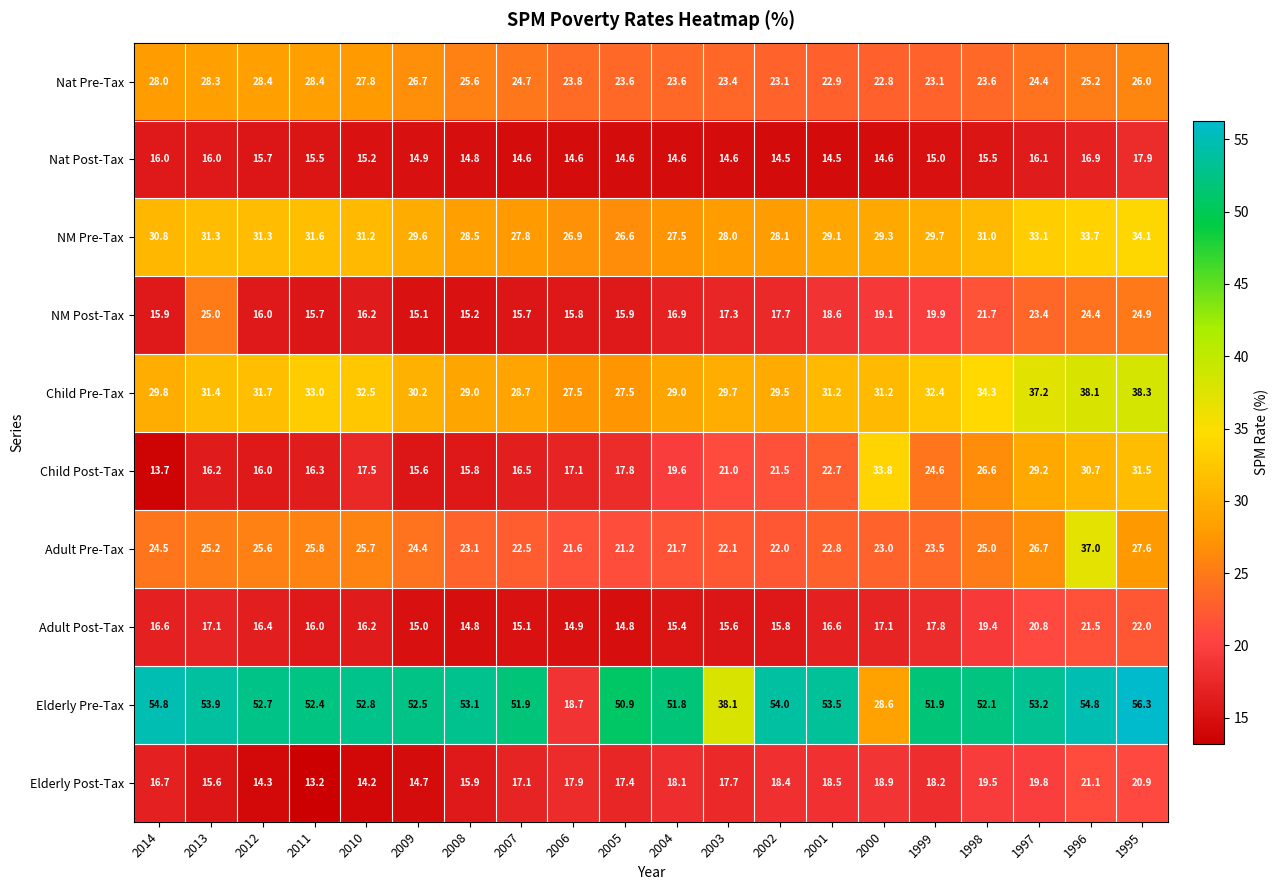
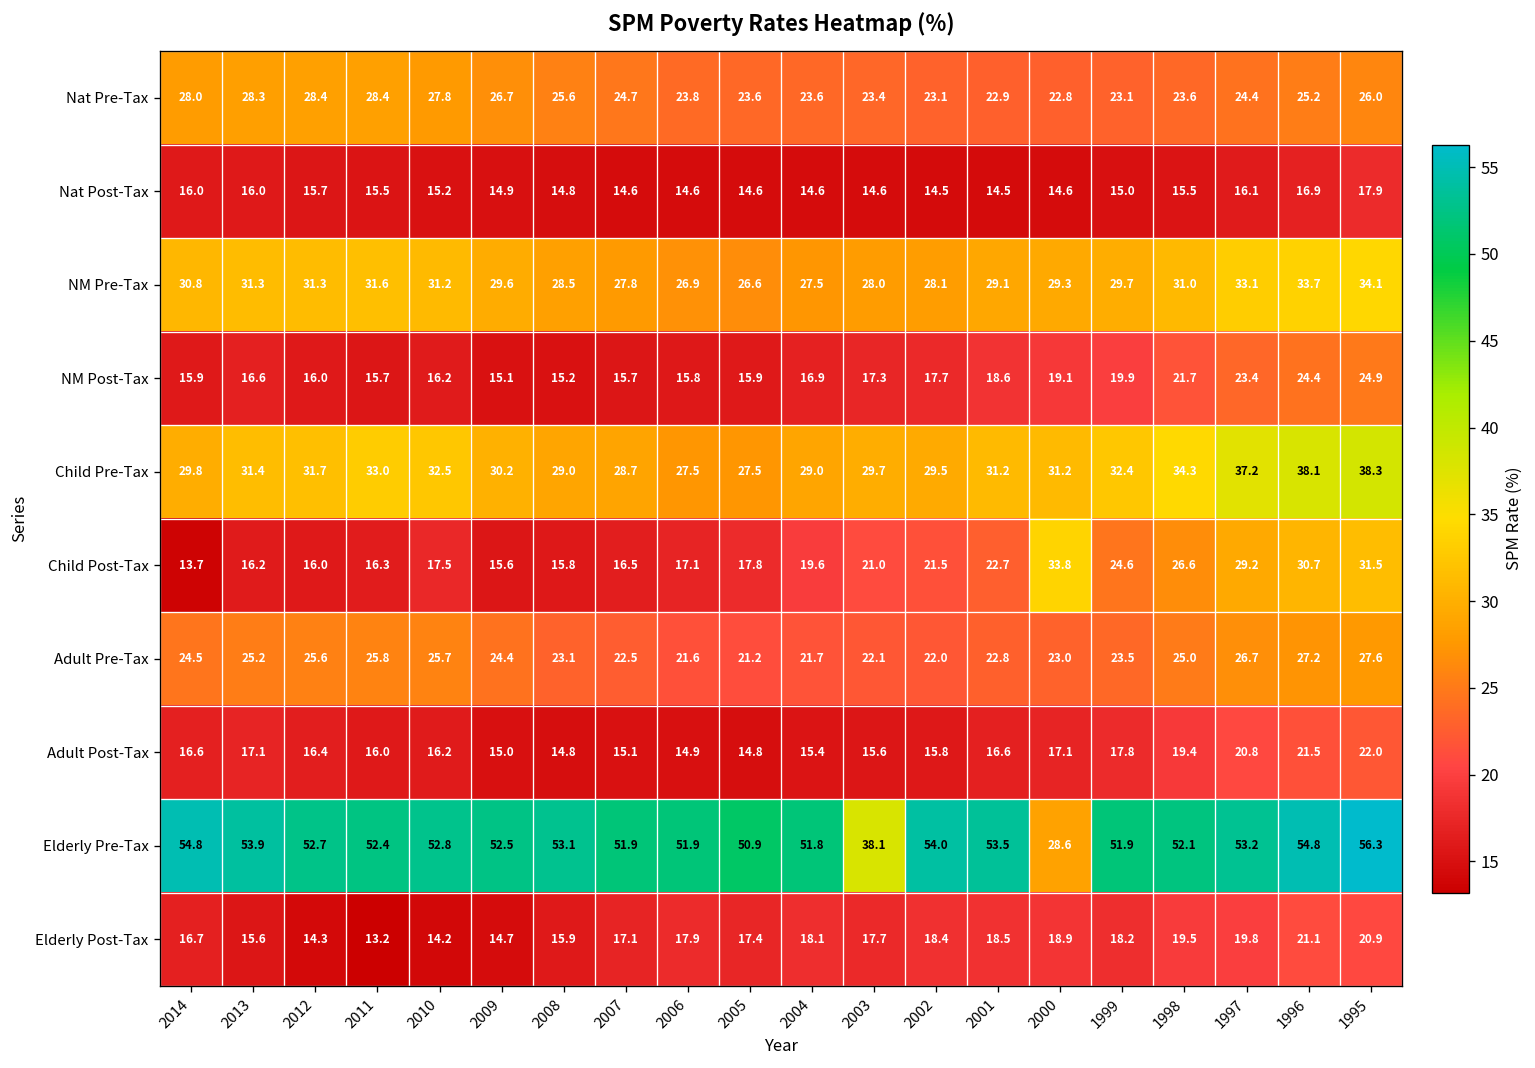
  {
    "Nat Pre-Tax": {
      "2014": 28.0,
      "2013": 28.3,
      "2012": 28.4,
      "2011": 28.4,
      "2010": 27.8,
      "2009": 26.7,
      "2008": 25.6,
      "2007": 24.7,
      "2006": 23.8,
      "2005": 23.6,
      "2004": 23.6,
      "2003": 23.4,
      "2002": 23.1,
      "2001": 22.9,
      "2000": 22.8,
      "1999": 23.1,
      "1998": 23.6,
      "1997": 24.4,
      "1996": 25.2,
      "1995": 26.0
    },
    "Nat Post-Tax": {
      "2014": 16.0,
      "2013": 16.0,
      "2012": 15.7,
      "2011": 15.5,
      "2010": 15.2,
      "2009": 14.9,
      "2008": 14.8,
      "2007": 14.6,
      "2006": 14.6,
      "2005": 14.6,
      "2004": 14.6,
      "2003": 14.6,
      "2002": 14.5,
      "2001": 14.5,
      "2000": 14.6,
      "1999": 15.0,
      "1998": 15.5,
      "1997": 16.1,
      "1996": 16.9,
      "1995": 17.9
    },
    "NM Pre-Tax": {
      "2014": 30.8,
      "2013": 31.3,
      "2012": 31.3,
      "2011": 31.6,
      "2010": 31.2,
      "2009": 29.6,
      "2008": 28.5,
      "2007": 27.8,
      "2006": 26.9,
      "2005": 26.6,
      "2004": 27.5,
      "2003": 28.0,
      "2002": 28.1,
      "2001": 29.1,
      "2000": 29.3,
      "1999": 29.7,
      "1998": 31.0,
      "1997": 33.1,
      "1996": 33.7,
      "1995": 34.1
    },
    "NM Post-Tax": {
      "2014": 15.9,
-     "2013": 25.0,
+     "2013": 16.6,
      "2012": 16.0,
      "2011": 15.7,
      "2010": 16.2,
      "2009": 15.1,
      "2008": 15.2,
      "2007": 15.7,
      "2006": 15.8,
      "2005": 15.9,
      "2004": 16.9,
      "2003": 17.3,
      "2002": 17.7,
      "2001": 18.6,
      "2000": 19.1,
      "1999": 19.9,
      "1998": 21.7,
      "1997": 23.4,
      "1996": 24.4,
      "1995": 24.9
    },
    "Child Pre-Tax": {
      "2014": 29.8,
      "2013": 31.4,
      "2012": 31.7,
      "2011": 33.0,
      "2010": 32.5,
      "2009": 30.2,
      "2008": 29.0,
      "2007": 28.7,
      "2006": 27.5,
      "2005": 27.5,
      "2004": 29.0,
      "2003": 29.7,
      "2002": 29.5,
      "2001": 31.2,
      "2000": 31.2,
      "1999": 32.4,
      "1998": 34.3,
      "1997": 37.2,
      "1996": 38.1,
      "1995": 38.3
    },
    "Child Post-Tax": {
      "2014": 13.7,
      "2013": 16.2,
      "2012": 16.0,
      "2011": 16.3,
      "2010": 17.5,
      "2009": 15.6,
      "2008": 15.8,
      "2007": 16.5,
      "2006": 17.1,
      "2005": 17.8,
      "2004": 19.6,
      "2003": 21.0,
      "2002": 21.5,
      "2001": 22.7,
      "2000": 33.8,
      "1999": 24.6,
      "1998": 26.6,
      "1997": 29.2,
      "1996": 30.7,
      "1995": 31.5
    },
    "Adult Pre-Tax": {
      "2014": 24.5,
      "2013": 25.2,
      "2012": 25.6,
      "2011": 25.8,
      "2010": 25.7,
      "2009": 24.4,
      "2008": 23.1,
      "2007": 22.5,
      "2006": 21.6,
      "2005": 21.2,
      "2004": 21.7,
      "2003": 22.1,
      "2002": 22.0,
      "2001": 22.8,
      "2000": 23.0,
      "1999": 23.5,
      "1998": 25.0,
      "1997": 26.7,
-     "1996": 37.0,
+     "1996": 27.2,
      "1995": 27.6
    },
    "Adult Post-Tax": {
      "2014": 16.6,
      "2013": 17.1,
      "2012": 16.4,
      "2011": 16.0,
      "2010": 16.2,
      "2009": 15.0,
      "2008": 14.8,
      "2007": 15.1,
      "2006": 14.9,
      "2005": 14.8,
      "2004": 15.4,
      "2003": 15.6,
      "2002": 15.8,
      "2001": 16.6,
      "2000": 17.1,
      "1999": 17.8,
      "1998": 19.4,
      "1997": 20.8,
      "1996": 21.5,
      "1995": 22.0
    },
    "Elderly Pre-Tax": {
      "2014": 54.8,
      "2013": 53.9,
      "2012": 52.7,
      "2011": 52.4,
      "2010": 52.8,
      "2009": 52.5,
      "2008": 53.1,
      "2007": 51.9,
-     "2006": 18.7,
+     "2006": 51.9,
      "2005": 50.9,
      "2004": 51.8,
      "2003": 38.1,
      "2002": 54.0,
      "2001": 53.5,
      "2000": 28.6,
      "1999": 51.9,
      "1998": 52.1,
      "1997": 53.2,
      "1996": 54.8,
      "1995": 56.3
    },
    "Elderly Post-Tax": {
      "2014": 16.7,
      "2013": 15.6,
      "2012": 14.3,
      "2011": 13.2,
      "2010": 14.2,
      "2009": 14.7,
      "2008": 15.9,
      "2007": 17.1,
      "2006": 17.9,
      "2005": 17.4,
      "2004": 18.1,
      "2003": 17.7,
      "2002": 18.4,
      "2001": 18.5,
      "2000": 18.9,
      "1999": 18.2,
      "1998": 19.5,
      "1997": 19.8,
      "1996": 21.1,
      "1995": 20.9
    }
  }
